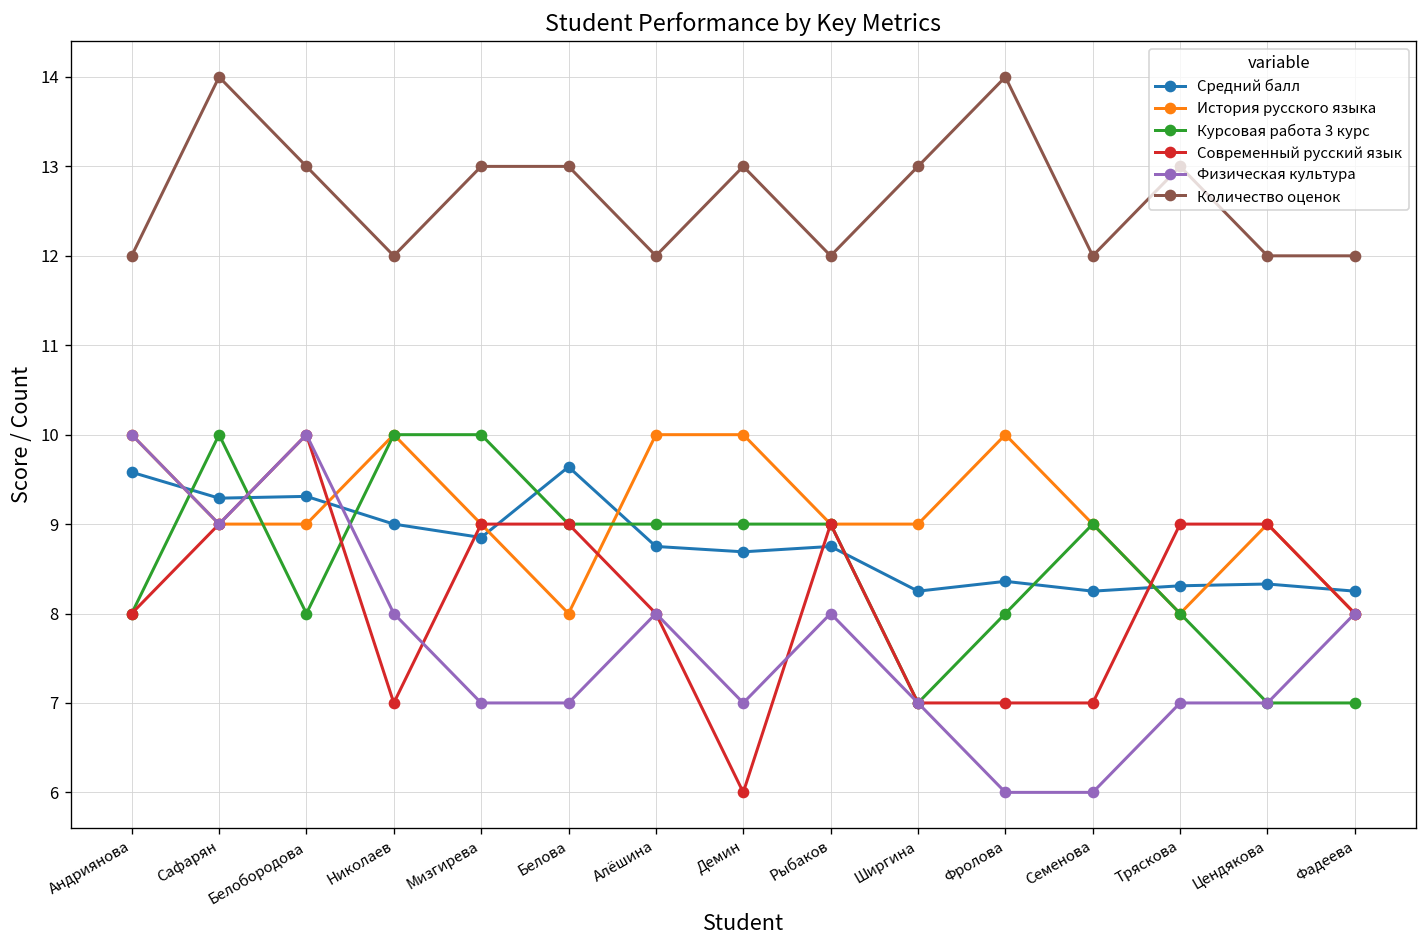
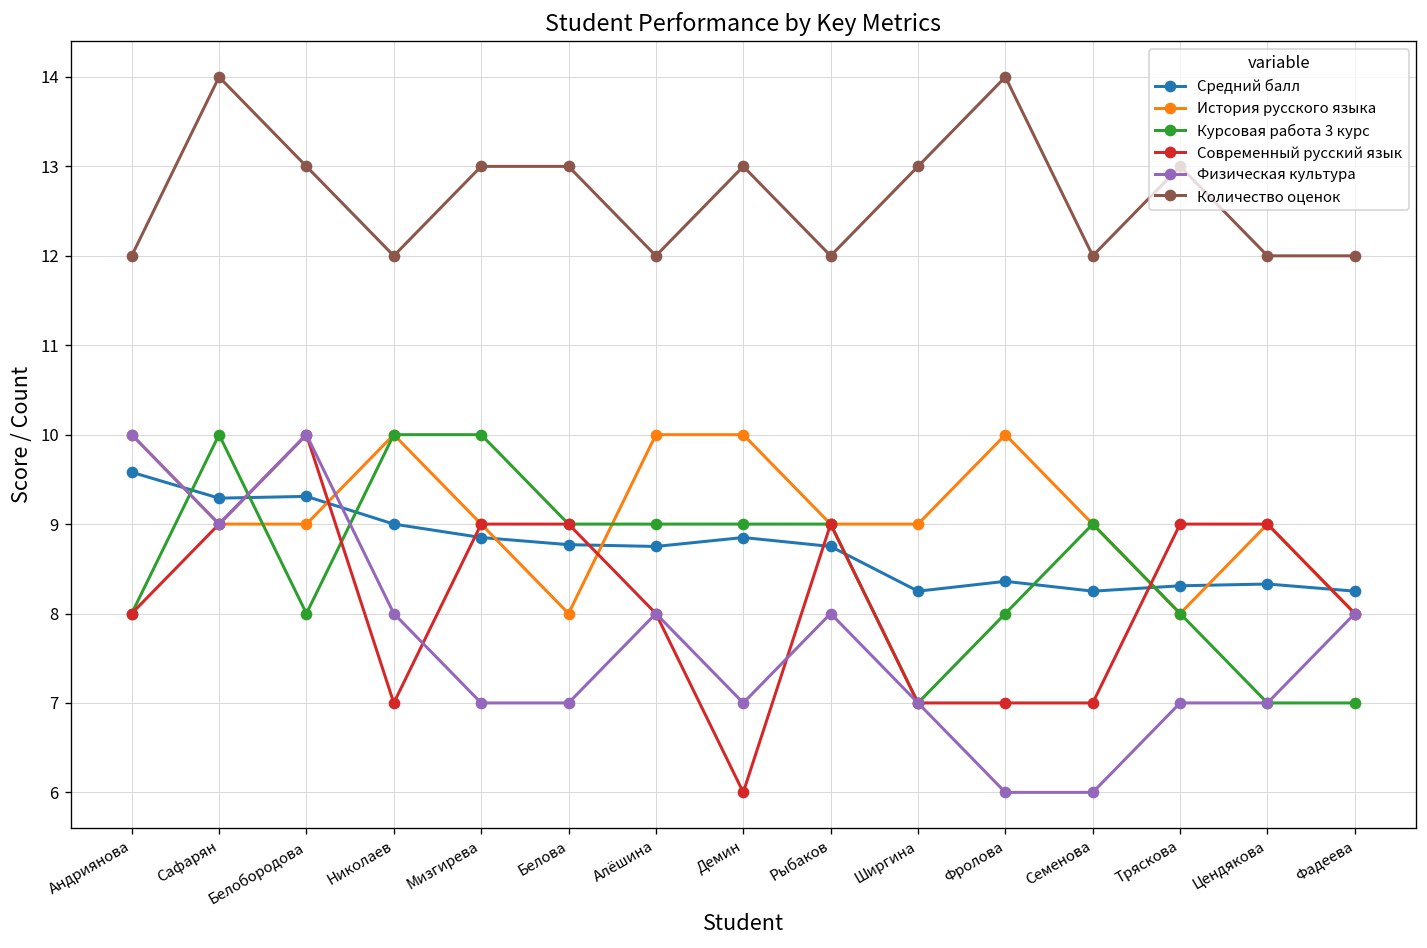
  {
    "Средний балл": {
      "Андриянова": 9.6,
      "Сафарян": 9.3,
      "Белобородова": 9.3,
      "Николаев": 9.0,
      "Мизгирева": 8.9,
-     "Белова": 9.6,
+     "Белова": 8.8,
      "Алёшина": 8.8,
-     "Демин": 8.7,
+     "Демин": 8.9,
      "Рыбаков": 8.8,
      "Ширгина": 8.3,
      "Фролова": 8.4,
      "Семенова": 8.3,
      "Тряскова": 8.3,
      "Цендякова": 8.3,
      "Фадеева": 8.3
    },
    "История русского языка": {
      "Белобородова": 9.0,
      "Белова": 8.0,
      "Алёшина": 10.0,
      "Демин": 10.0,
      "Ширгина": 9.0,
      "Фролова": 10.0
    },
    "Курсовая работа 3 курс": {
      "Сафарян": 10.0,
      "Белобородова": 8.0,
      "Мизгирева": 10.0,
      "Алёшина": 9.0,
      "Демин": 9.0,
      "Фролова": 8.0,
      "Фадеева": 7.0
    },
    "Современный русский язык": {
      "Николаев": 7.0,
      "Демин": 6.0,
      "Фролова": 7.0,
      "Семенова": 7.0,
      "Тряскова": 9.0
    },
    "Физическая культура": {
      "Николаев": 8.0,
      "Мизгирева": 7.0,
      "Белова": 7.0,
      "Демин": 7.0,
      "Рыбаков": 8.0,
      "Фролова": 6.0,
      "Семенова": 6.0,
      "Тряскова": 7.0
    },
    "Количество оценок": {
      "Андриянова": 12.0,
      "Сафарян": 14.0,
      "Белобородова": 13.0,
      "Николаев": 12.0,
      "Мизгирева": 13.0,
      "Белова": 13.0,
      "Алёшина": 12.0,
      "Демин": 13.0,
      "Рыбаков": 12.0,
      "Ширгина": 13.0,
      "Фролова": 14.0,
      "Семенова": 12.0,
      "Цендякова": 12.0,
      "Фадеева": 12.0
    }
  }
